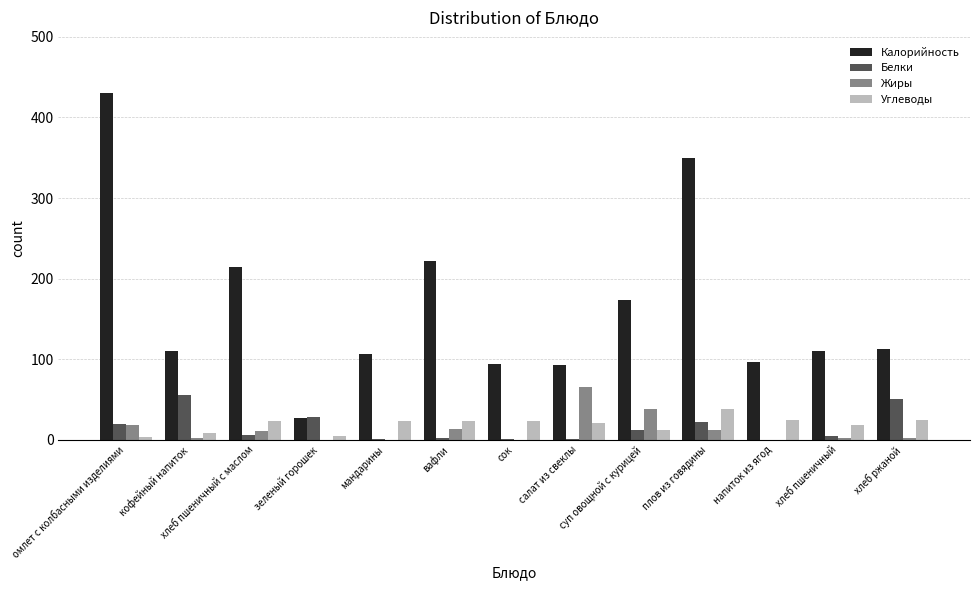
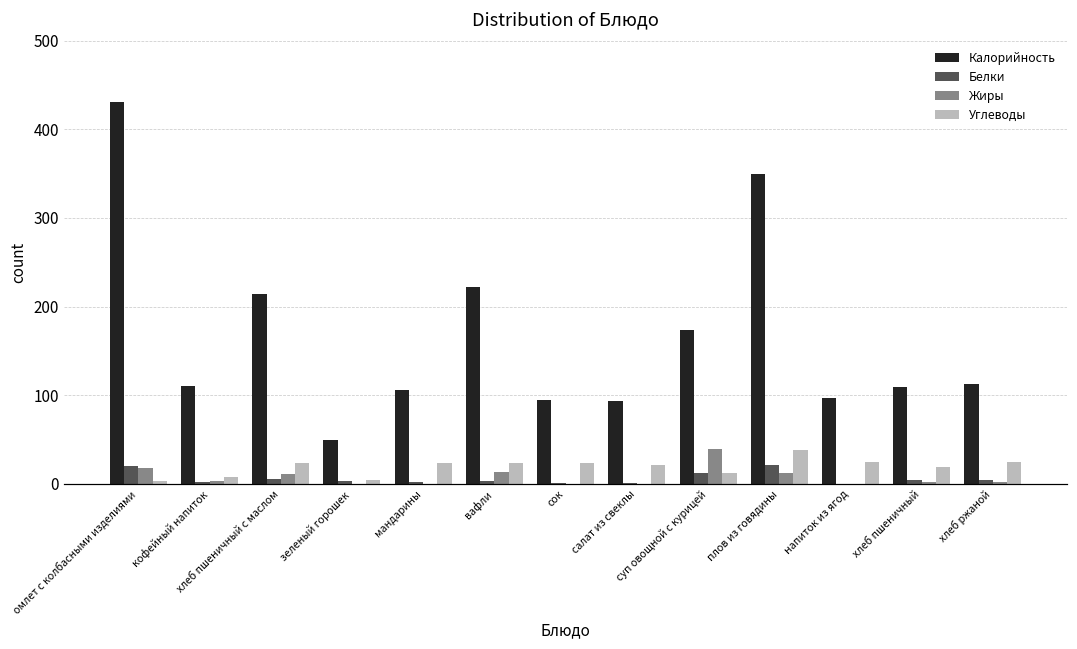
  {
    "Калорийность": {
      "омлет с колбасными изделиями": 430,
      "кофейный напиток": 110,
      "хлеб пшеничный с маслом": 210,
-     "зеленый горошек": 30,
+     "зеленый горошек": 50,
      "мандарины": 110,
      "вафли": 220,
      "сок": 90,
      "салат из свеклы": 90,
      "суп овощной с курицей": 170,
      "плов из говядины": 350,
      "напиток из ягод": 100,
      "хлеб пшеничный": 110,
      "хлеб ржаной": 110
    },
    "Белки": {
      "омлет с колбасными изделиями": 20,
-     "кофейный напиток": 60,
+     "кофейный напиток": 0,
      "хлеб пшеничный с маслом": 10,
-     "зеленый горошек": 30,
+     "зеленый горошек": 0,
      "суп овощной с курицей": 10,
      "плов из говядины": 20,
      "хлеб пшеничный": 0,
-     "хлеб ржаной": 50
+     "хлеб ржаной": 0
    },
    "Жиры": {
      "омлет с колбасными изделиями": 20,
      "хлеб пшеничный с маслом": 10,
      "мандарины": 0,
      "вафли": 10,
      "сок": 0,
-     "салат из свеклы": 70,
+     "салат из свеклы": 0,
      "суп овощной с курицей": 40,
      "плов из говядины": 10,
      "напиток из ягод": 0
    },
    "Углеводы": {
      "омлет с колбасными изделиями": 0,
      "кофейный напиток": 10,
      "хлеб пшеничный с маслом": 20,
      "зеленый горошек": 0,
      "мандарины": 20,
      "вафли": 20,
      "сок": 20,
      "салат из свеклы": 20,
      "суп овощной с курицей": 10,
      "плов из говядины": 40,
      "напиток из ягод": 20,
      "хлеб пшеничный": 20,
      "хлеб ржаной": 20
    }
  }
